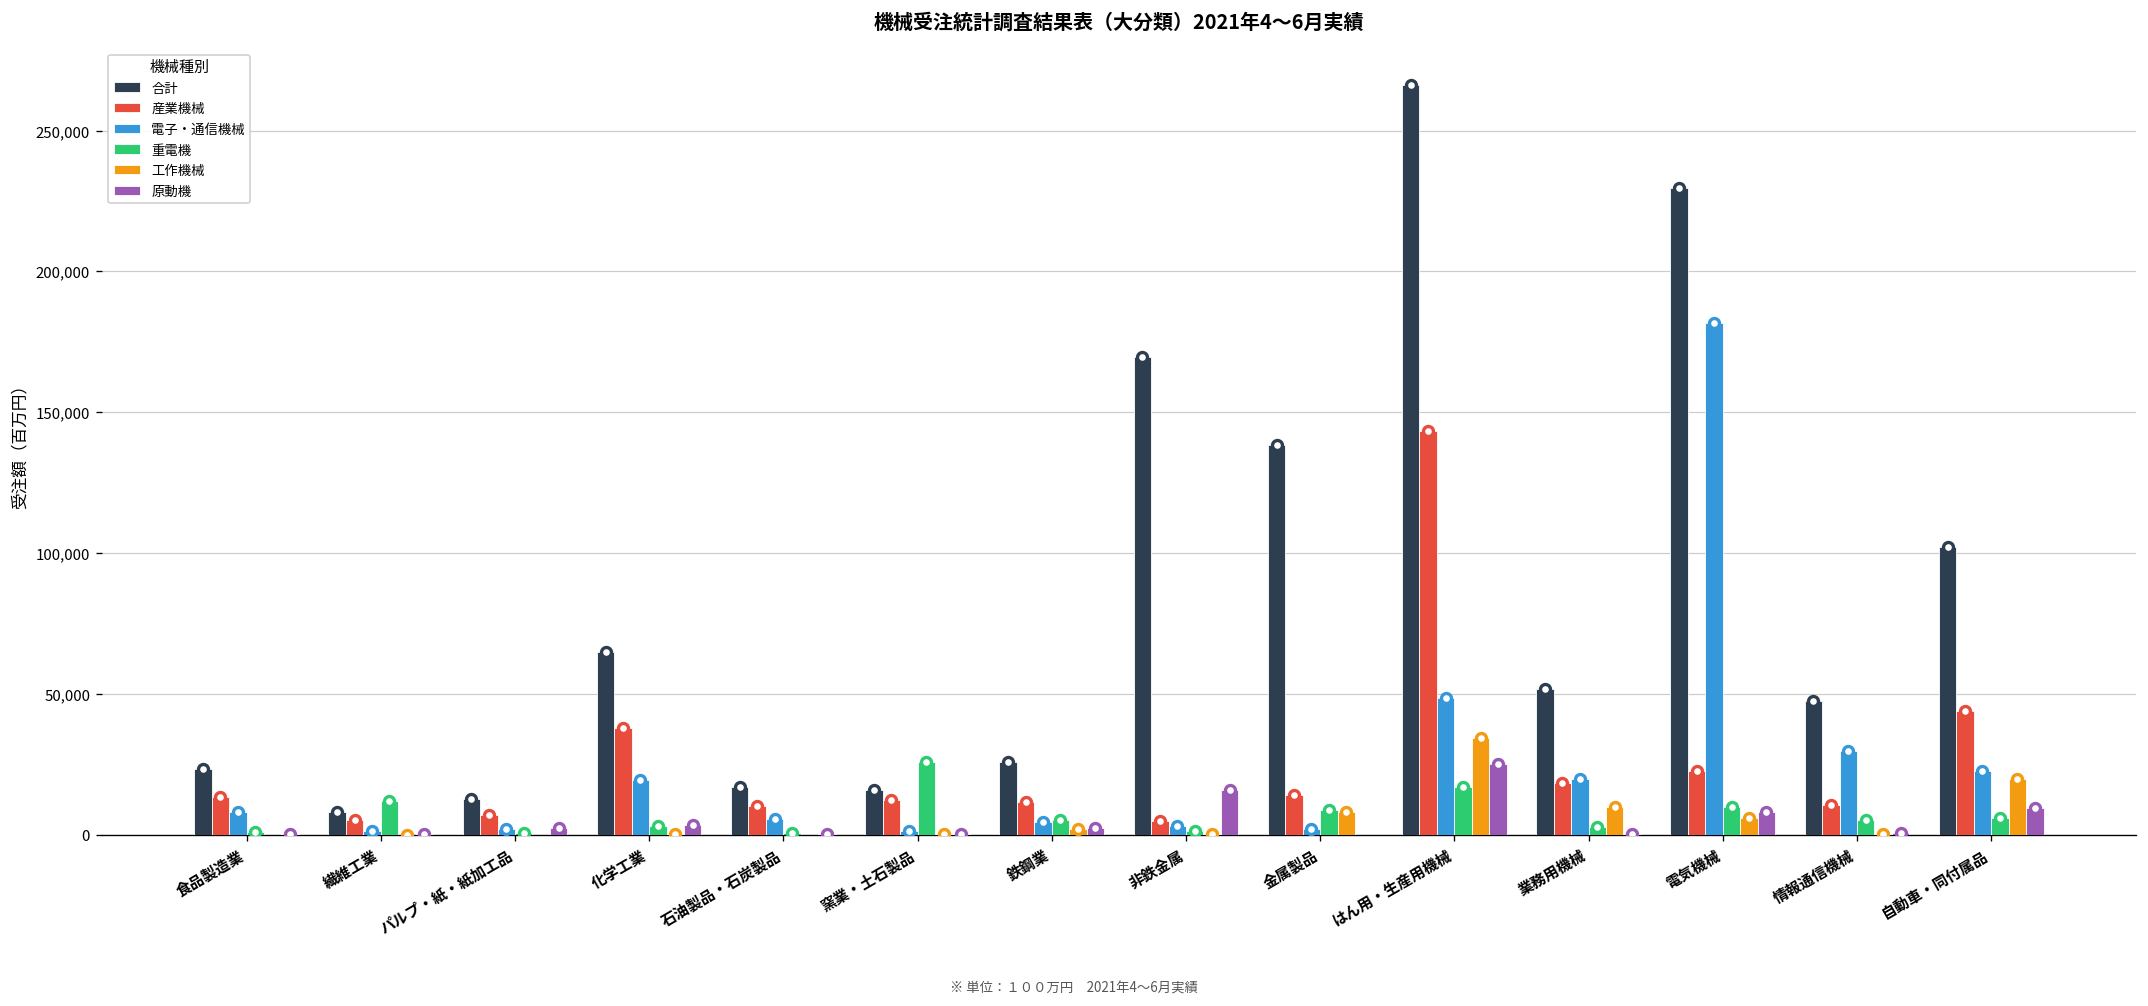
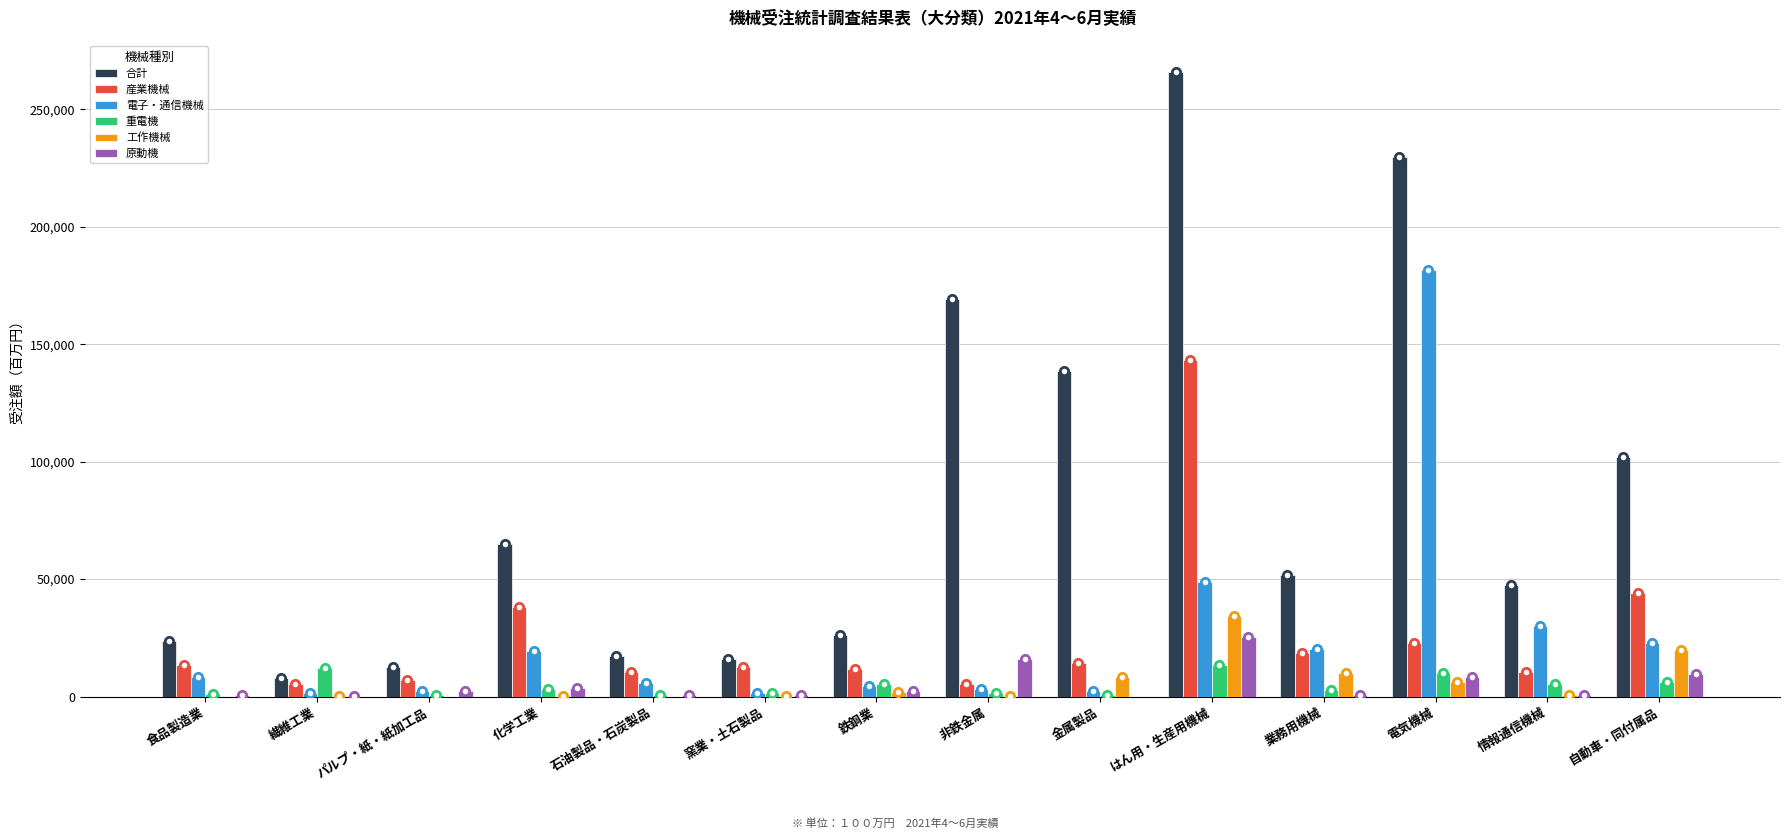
  {
    "合計": {
      "食品製造業": "24,000",
      "繊維工業": "8,000",
      "パルプ・紙・紙加工品": "13,000",
      "化学工業": "65,000",
      "石油製品・石炭製品": "17,000",
      "窯業・土石製品": "16,000",
      "鉄鋼業": "26,000",
      "非鉄金属": "169,000",
      "金属製品": "138,000",
      "はん用・生産用機械": "266,000",
      "業務用機械": "52,000",
      "電気機械": "230,000",
      "情報通信機械": "48,000",
      "自動車・同付属品": "102,000"
    },
    "重電機": {
      "食品製造業": "1,000",
      "繊維工業": "12,000",
      "化学工業": "3,000",
-     "窯業・土石製品": "26,000",
+     "窯業・土石製品": "1,000",
      "鉄鋼業": "5,000",
      "非鉄金属": "1,000",
-     "金属製品": "9,000",
-     "はん用・生産用機械": "17,000",
+     "金属製品": "1,000",
+     "はん用・生産用機械": "14,000",
      "業務用機械": "3,000",
      "電気機械": "10,000",
      "情報通信機械": "5,000",
      "自動車・同付属品": "6,000"
    }
  }
